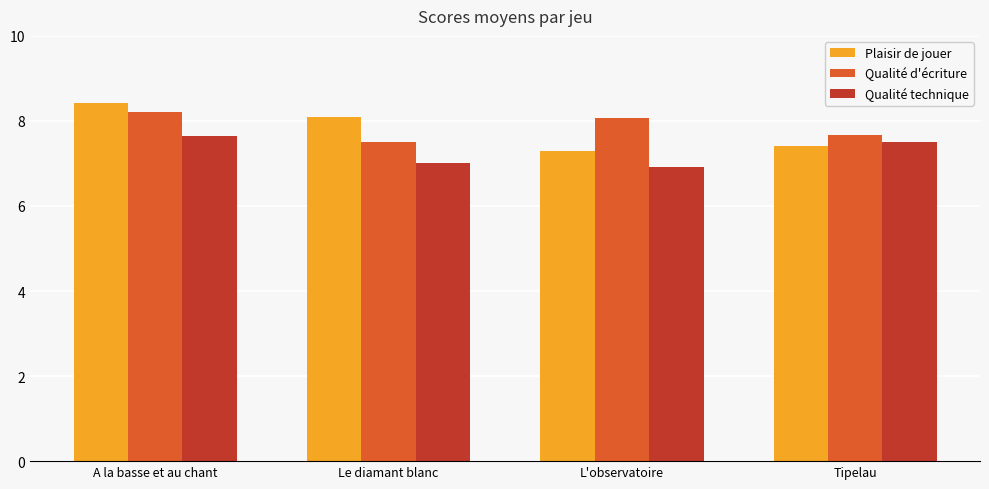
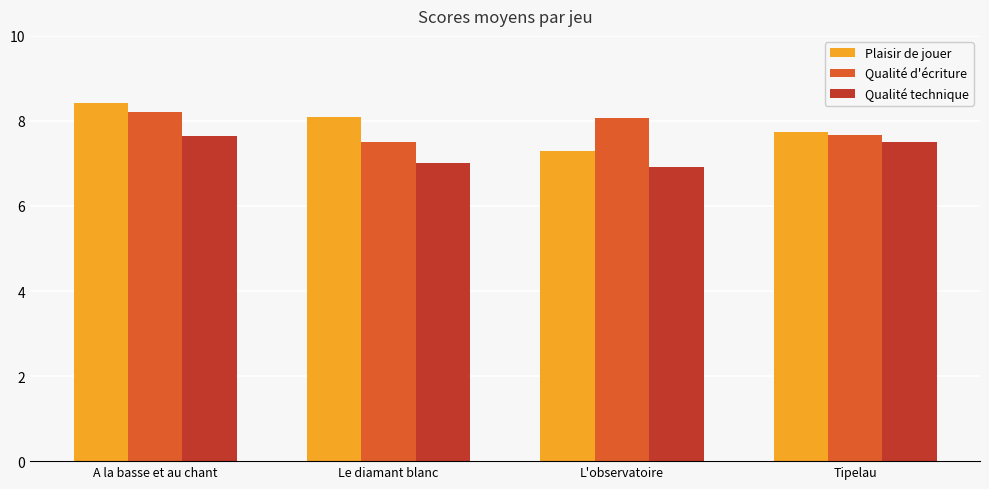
  {
    "Plaisir de jouer": {
      "A la basse et au chant": 8.4,
      "Le diamant blanc": 8.1,
      "L'observatoire": 7.3,
-     "Tipelau": 7.4
+     "Tipelau": 7.7
    }
  }
